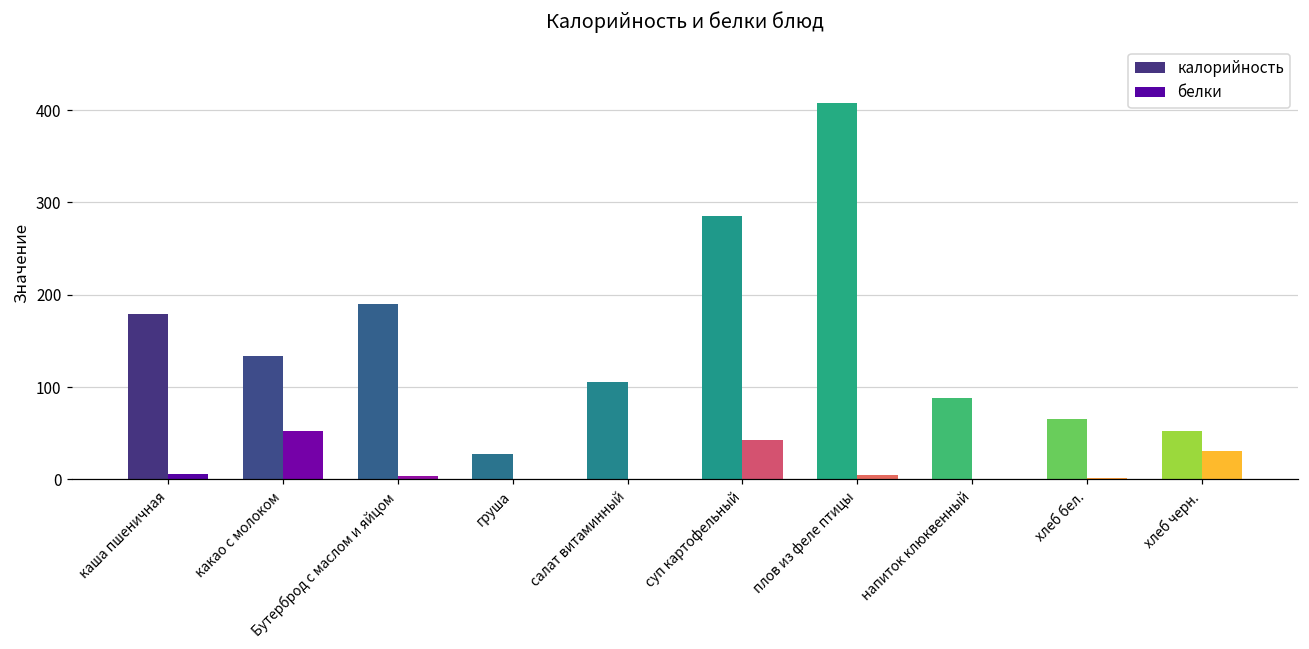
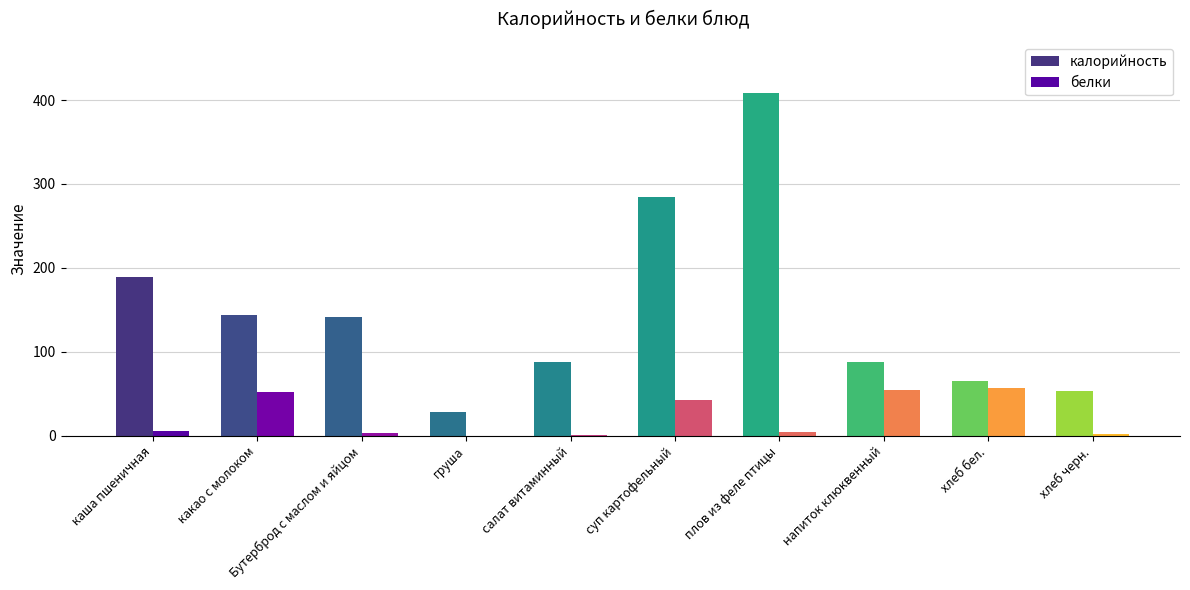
  {
    "калорийность": {
-     "каша пшеничная": 180,
-     "какао с молоком": 130,
-     "Бутерброд с маслом и яйцом": 190,
+     "каша пшеничная": 190,
+     "какао с молоком": 140,
+     "Бутерброд с маслом и яйцом": 140,
      "груша": 30,
-     "салат витаминный": 110,
+     "салат витаминный": 90,
      "суп картофельный": 290,
      "плов из феле птицы": 410,
      "напиток клюквенный": 90,
      "хлеб бел.": 70,
      "хлеб черн.": 50
    },
    "белки": {
      "каша пшеничная": 10,
      "какао с молоком": 50,
      "Бутерброд с маслом и яйцом": 0,
      "суп картофельный": 40,
      "плов из феле птицы": 10,
-     "напиток клюквенный": 0,
-     "хлеб бел.": 0,
-     "хлеб черн.": 30
+     "напиток клюквенный": 60,
+     "хлеб бел.": 60,
+     "хлеб черн.": 0
    }
  }
